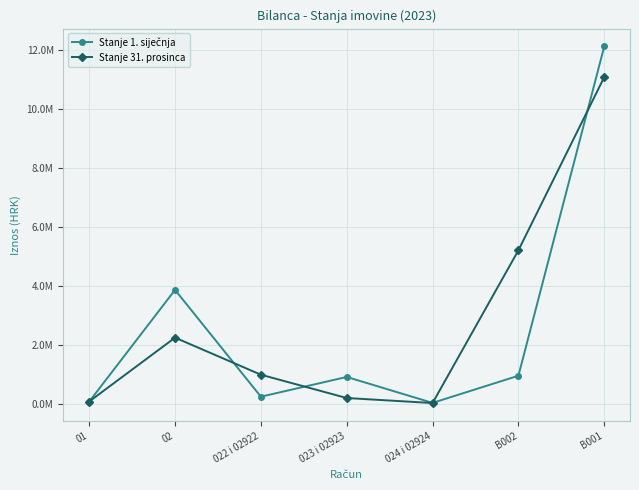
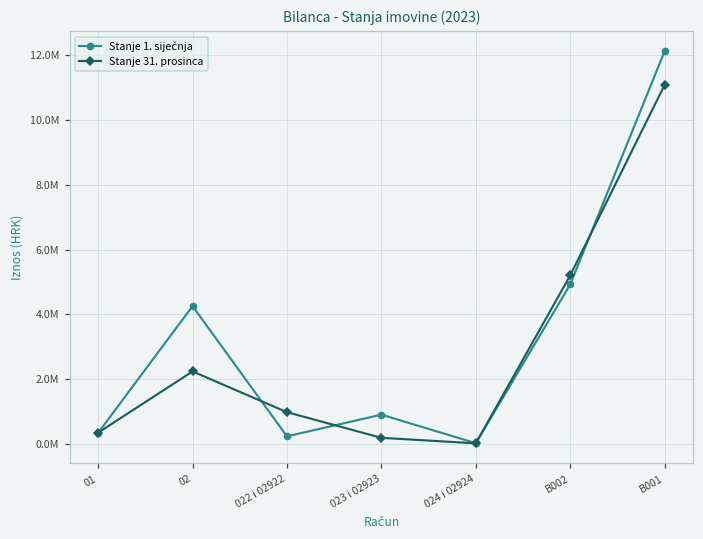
  {
    "Stanje 1. siječnja": {
-     "01": 100000,
-     "02": 3900000,
+     "01": 300000,
+     "02": 4300000,
      "022 i 02922": 200000,
      "023 i 02923": 900000,
-     "B002": 900000,
+     "B002": 4900000,
      "B001": 12100000
    },
    "Stanje 31. prosinca": {
-     "01": 100000,
+     "01": 300000,
      "02": 2200000,
      "022 i 02922": 1000000,
      "023 i 02923": 200000,
      "B002": 5200000,
      "B001": 11100000
    }
  }
